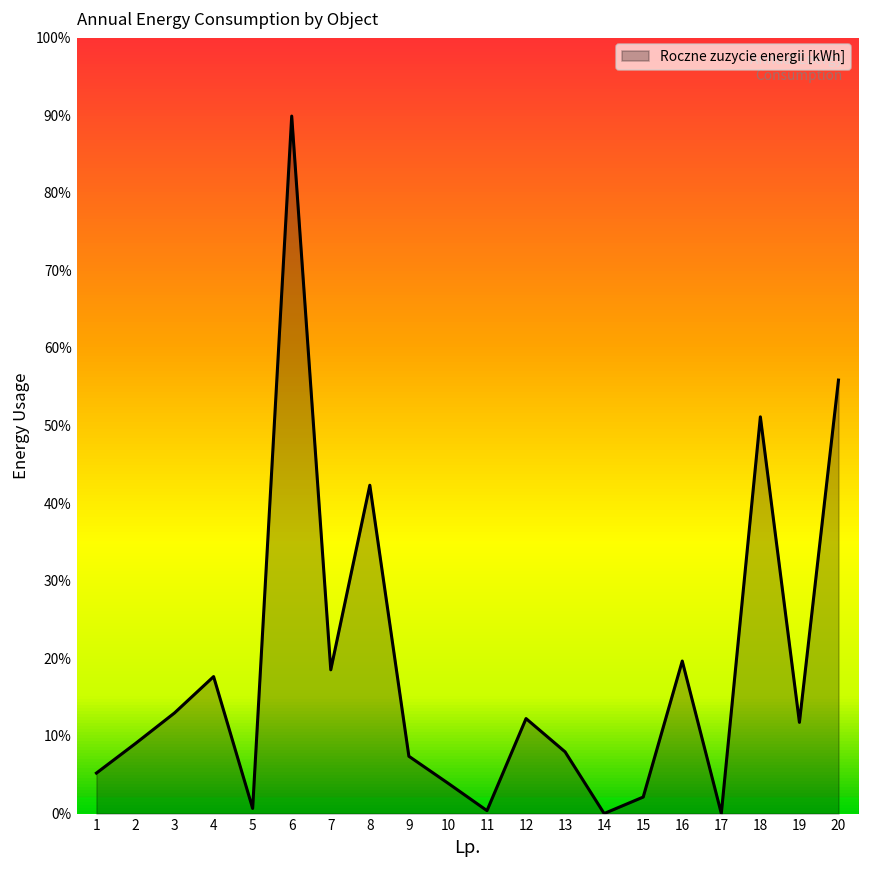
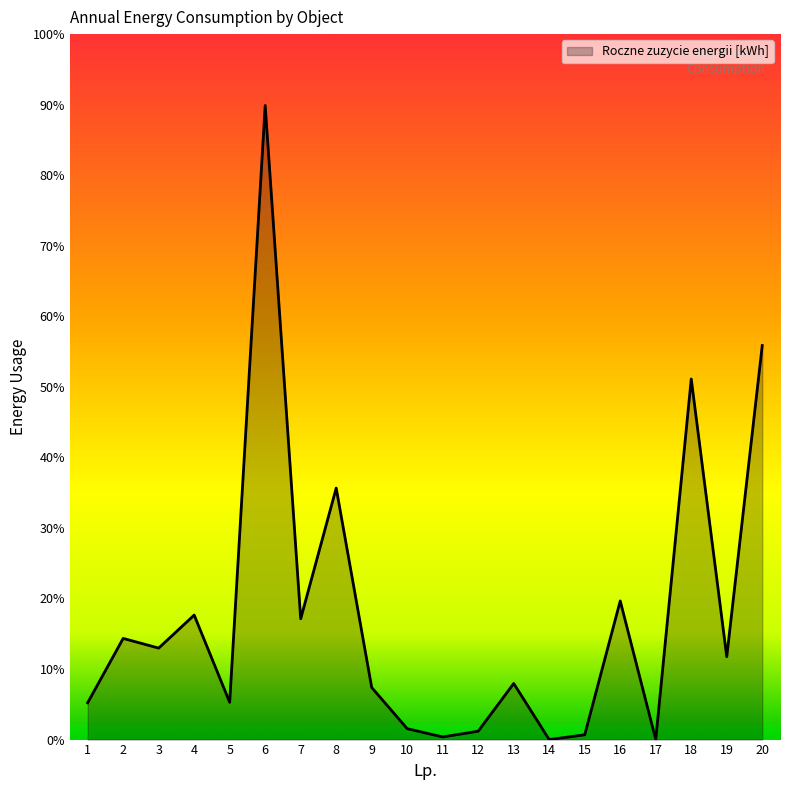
  {
    "1": "5%",
-   "2": "9%",
+   "2": "14%",
    "3": "13%",
    "4": "18%",
-   "5": "1%",
+   "5": "5%",
    "6": "90%",
-   "7": "19%",
-   "8": "42%",
+   "7": "17%",
+   "8": "36%",
    "9": "7%",
-   "10": "4%",
+   "10": "2%",
    "11": "0%",
-   "12": "12%",
+   "12": "1%",
    "13": "8%",
    "14": "0%",
-   "15": "2%",
+   "15": "1%",
    "16": "20%",
    "17": "0%",
    "18": "51%",
    "19": "12%",
    "20": "56%"
  }
